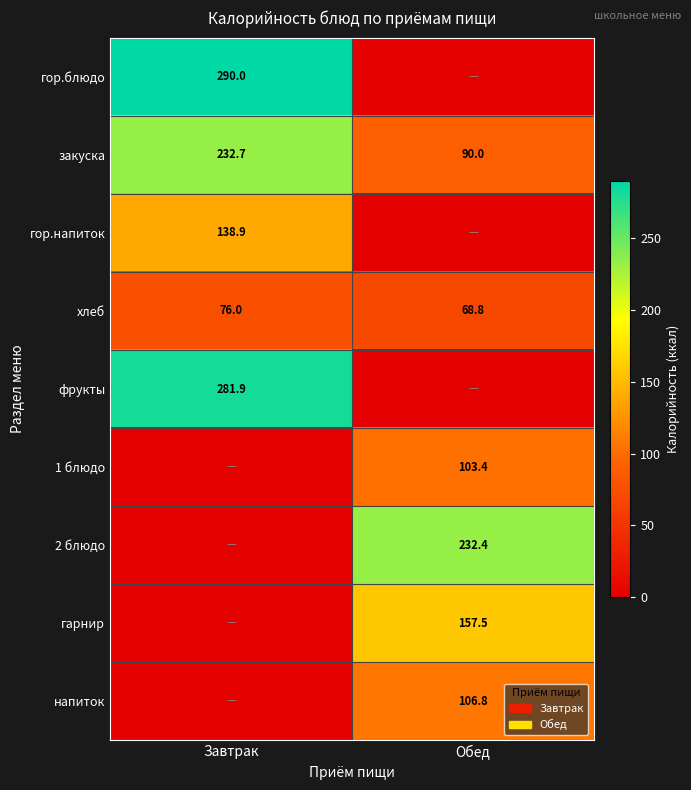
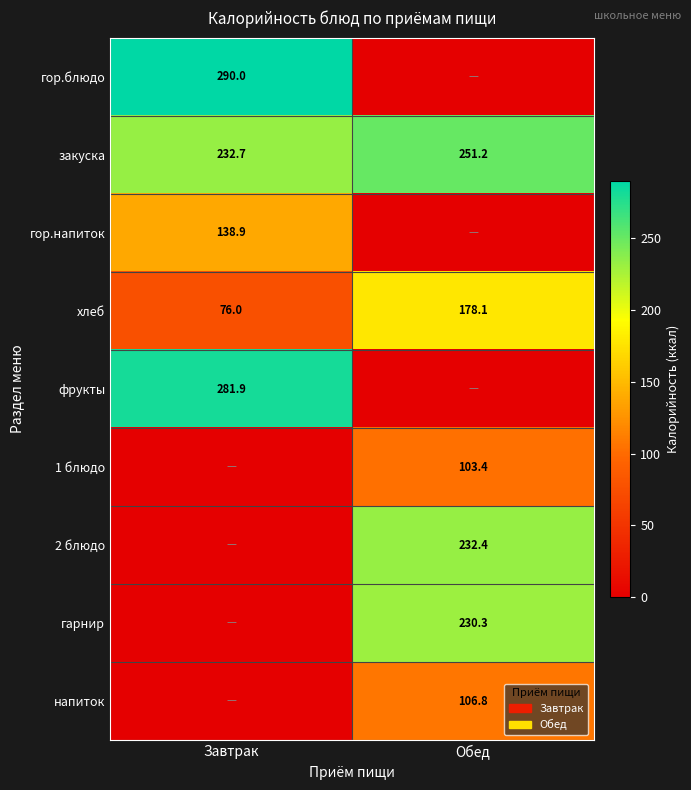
  {
    "гор.блюдо": {
      "Завтрак": 290.0
    },
    "закуска": {
      "Завтрак": 232.7,
-     "Обед": 90.0
+     "Обед": 251.2
    },
    "гор.напиток": {
      "Завтрак": 138.9
    },
    "хлеб": {
      "Завтрак": 76.0,
-     "Обед": 68.8
+     "Обед": 178.1
    },
    "фрукты": {
      "Завтрак": 281.9
    },
    "1 блюдо": {
      "Обед": 103.4
    },
    "2 блюдо": {
      "Обед": 232.4
    },
    "гарнир": {
-     "Обед": 157.5
+     "Обед": 230.3
    },
    "напиток": {
      "Обед": 106.8
    }
  }
